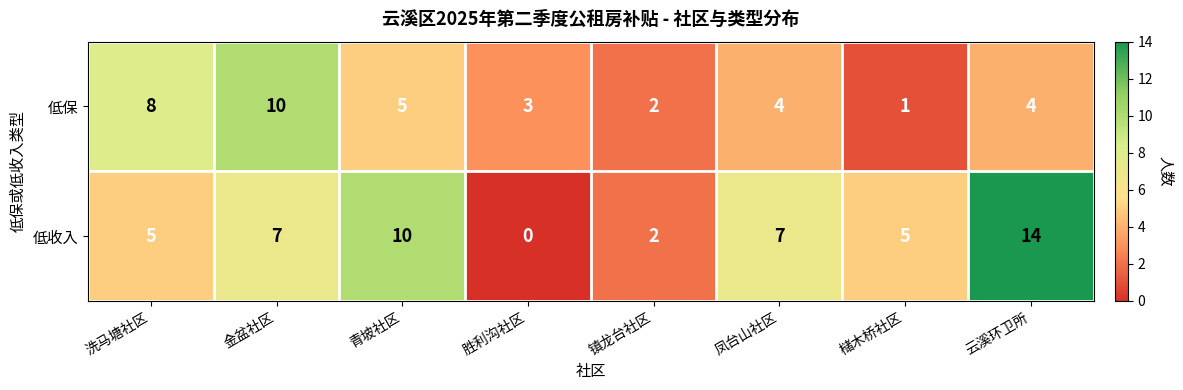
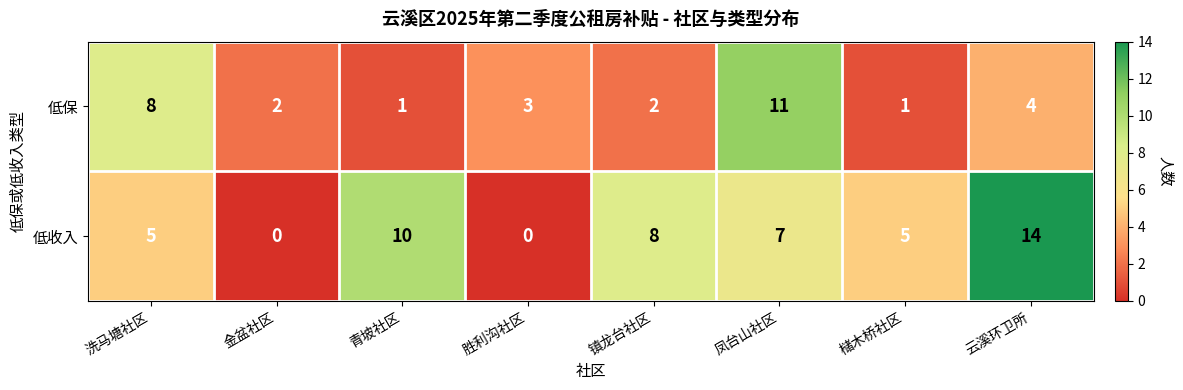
  {
    "低保": {
      "洗马塘社区": 8,
-     "金盆社区": 10,
-     "青坡社区": 5,
+     "金盆社区": 2,
+     "青坡社区": 1,
      "胜利沟社区": 3,
      "镇龙台社区": 2,
-     "凤台山社区": 4,
+     "凤台山社区": 11,
      "槠木桥社区": 1,
      "云溪环卫所": 4
    },
    "低收入": {
      "洗马塘社区": 5,
-     "金盆社区": 7,
+     "金盆社区": 0,
      "青坡社区": 10,
      "胜利沟社区": 0,
-     "镇龙台社区": 2,
+     "镇龙台社区": 8,
      "凤台山社区": 7,
      "槠木桥社区": 5,
      "云溪环卫所": 14
    }
  }
